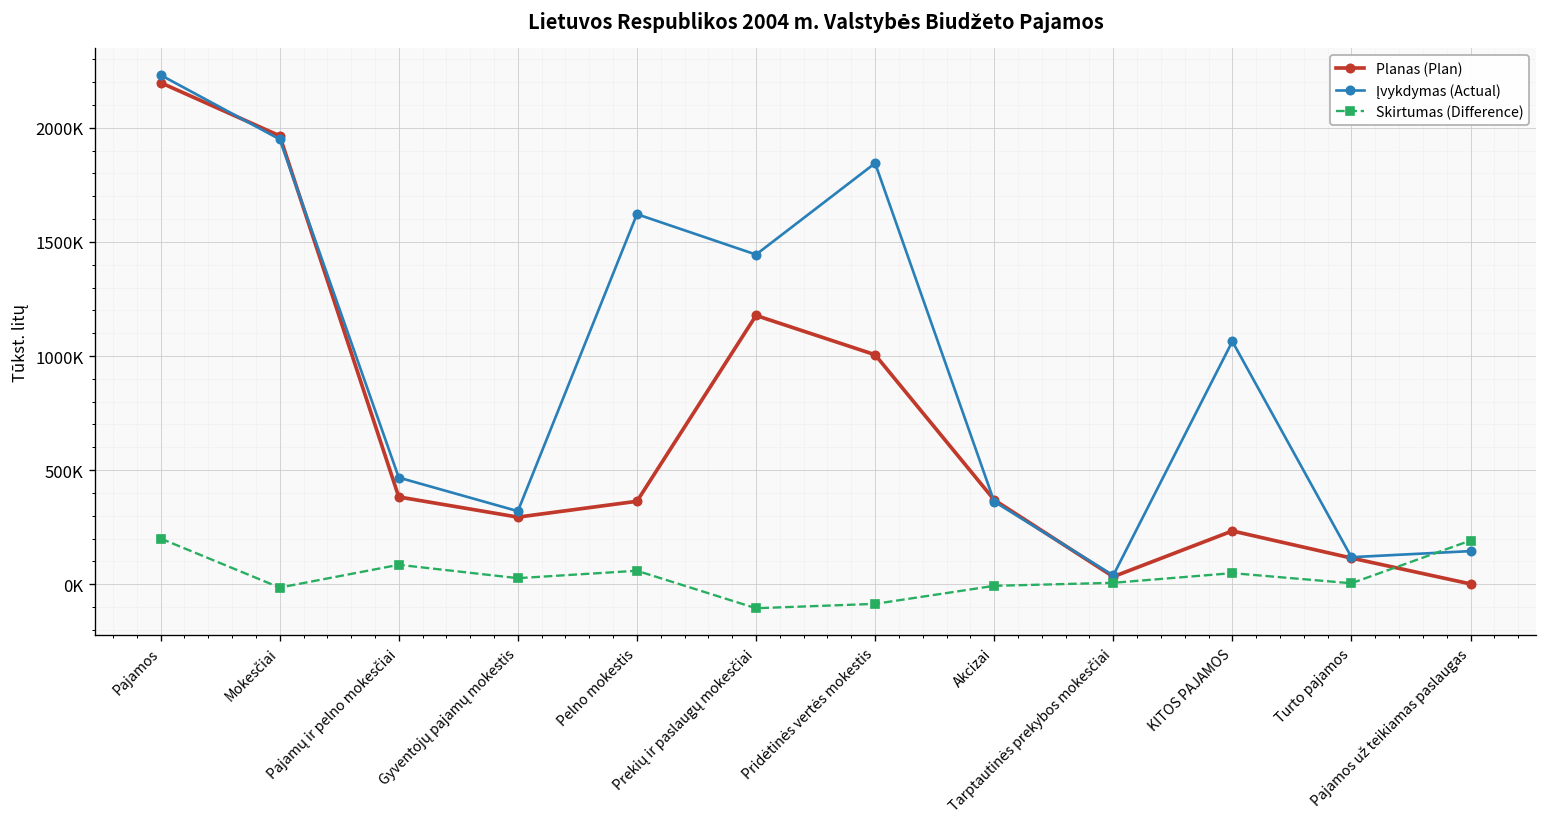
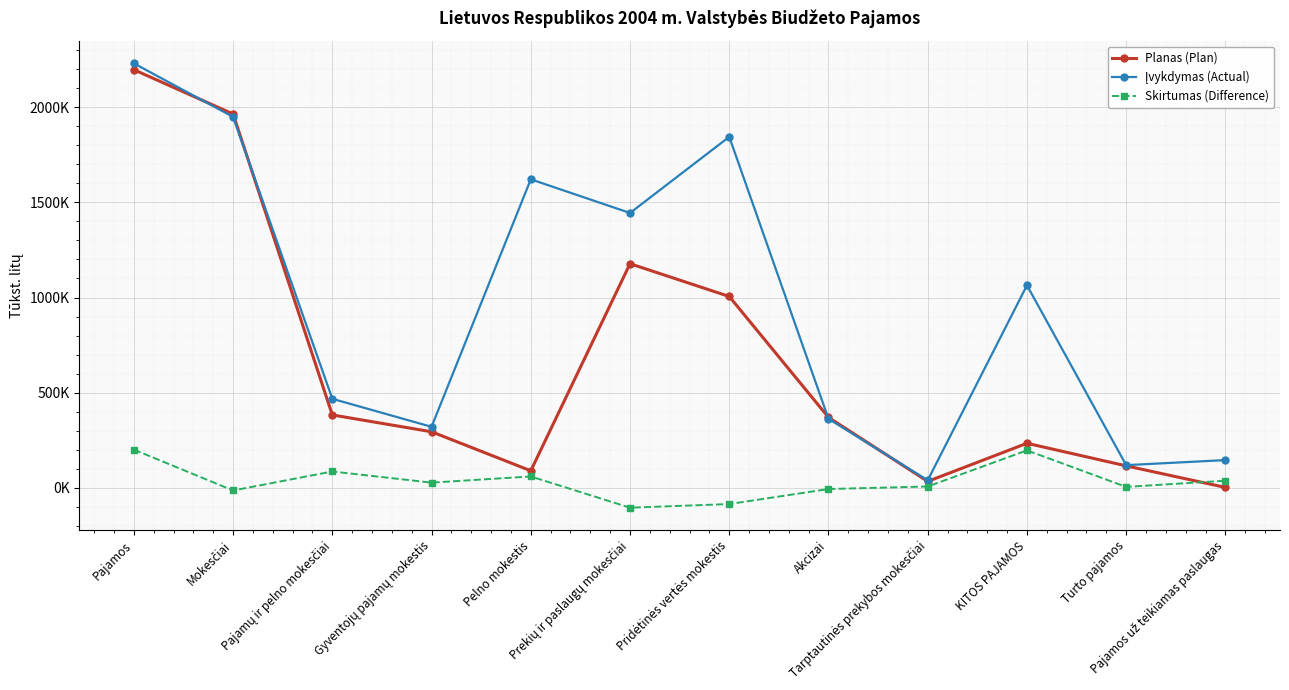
  {
    "Planas (Plan)": {
      "Pajamos": 2200000,
      "Mokesčiai": 1970000,
      "Pajamų ir pelno mokesčiai": 380000,
      "Gyventojų pajamų mokestis": 290000,
-     "Pelno mokestis": 360000,
+     "Pelno mokestis": 90000,
      "Prekių ir paslaugų mokesčiai": 1180000,
      "Pridėtinės vertės mokestis": 1010000,
      "KITOS PAJAMOS": 230000,
      "Pajamos už teikiamas paslaugas": 0
    },
    "Įvykdymas (Actual)": {
      "Pajamos": 2230000,
      "Mokesčiai": 1950000,
      "Pajamų ir pelno mokesčiai": 470000,
      "Gyventojų pajamų mokestis": 320000,
      "Pelno mokestis": 1620000,
      "Prekių ir paslaugų mokesčiai": 1440000,
      "Pridėtinės vertės mokestis": 1850000,
      "KITOS PAJAMOS": 1060000,
      "Pajamos už teikiamas paslaugas": 140000
    },
    "Skirtumas (Difference)": {
      "Pajamos": 200000,
      "Mokesčiai": -20000,
      "Pajamų ir pelno mokesčiai": 80000,
      "Gyventojų pajamų mokestis": 30000,
      "Pelno mokestis": 60000,
      "Prekių ir paslaugų mokesčiai": -110000,
      "Pridėtinės vertės mokestis": -90000,
      "Akcizai": -10000,
      "Tarptautinės prekybos mokesčiai": 10000,
-     "KITOS PAJAMOS": 50000,
+     "KITOS PAJAMOS": 200000,
      "Turto pajamos": 0,
-     "Pajamos už teikiamas paslaugas": 190000
+     "Pajamos už teikiamas paslaugas": 40000
    }
  }
